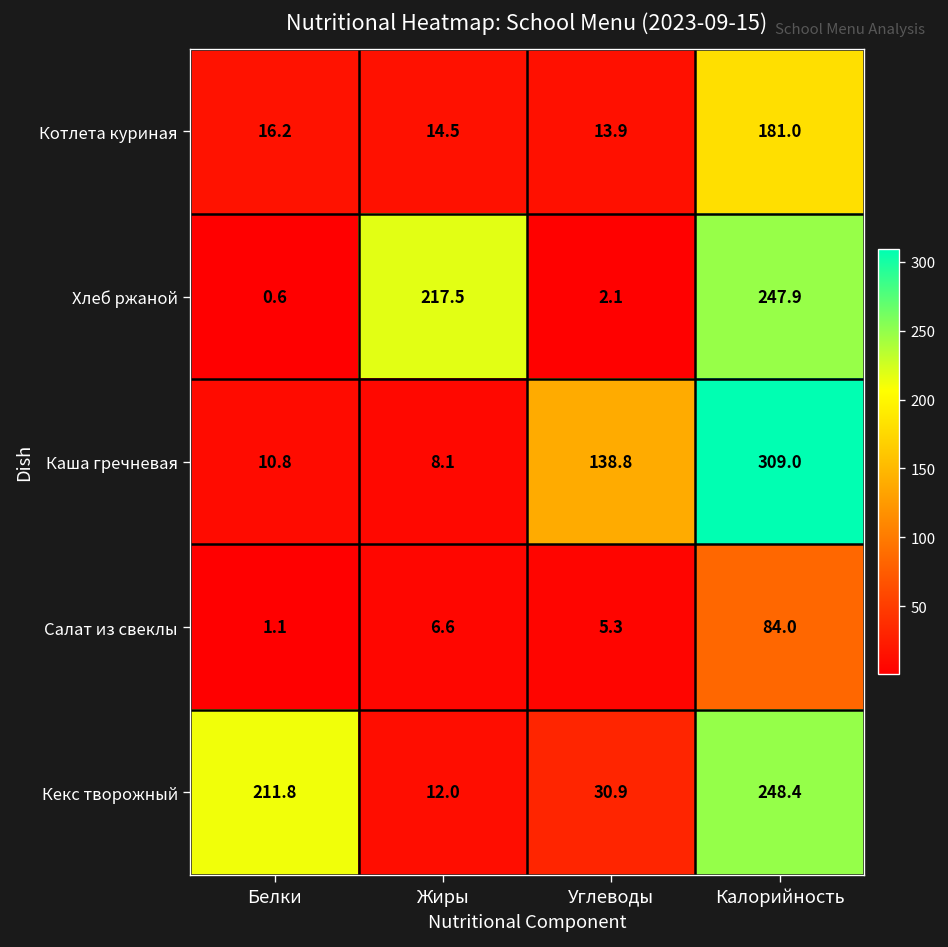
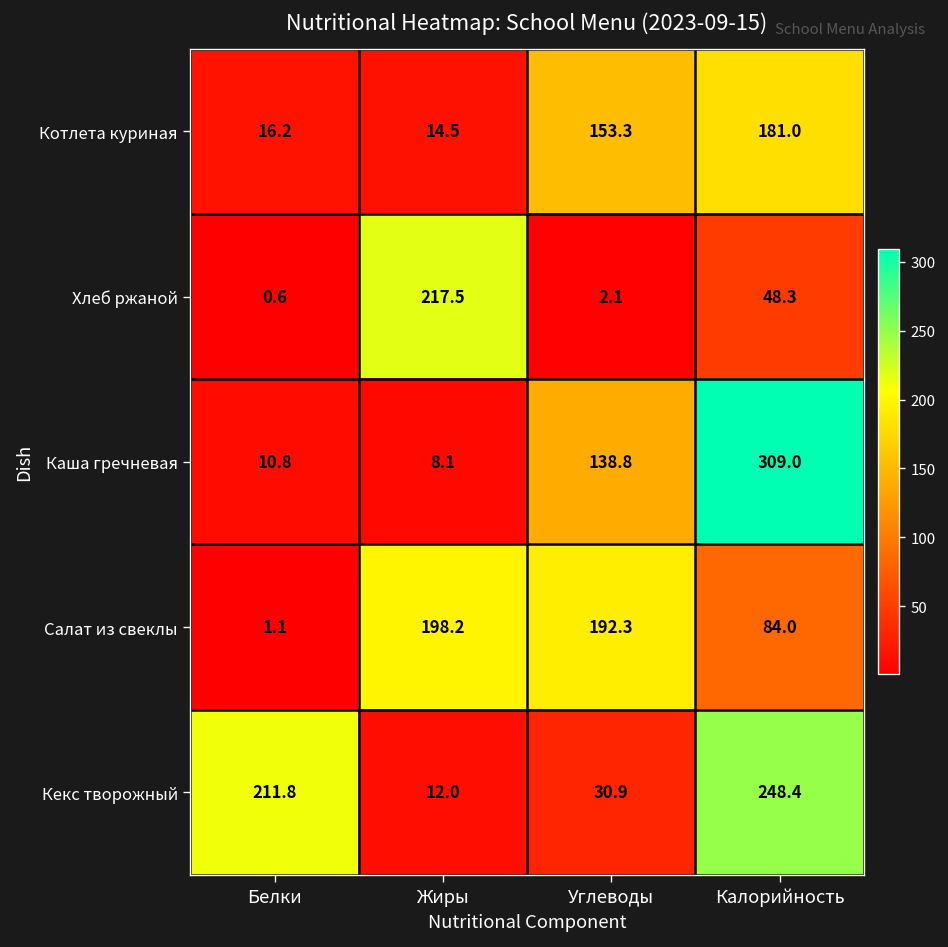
  {
    "Котлета куриная": {
      "Белки": 16.2,
      "Жиры": 14.5,
-     "Углеводы": 13.9,
+     "Углеводы": 153.3,
      "Калорийность": 181.0
    },
    "Хлеб ржаной": {
      "Белки": 0.6,
      "Жиры": 217.5,
      "Углеводы": 2.1,
-     "Калорийность": 247.9
+     "Калорийность": 48.3
    },
    "Каша гречневая": {
      "Белки": 10.8,
      "Жиры": 8.1,
      "Углеводы": 138.8,
      "Калорийность": 309.0
    },
    "Салат из свеклы": {
      "Белки": 1.1,
-     "Жиры": 6.6,
-     "Углеводы": 5.3,
+     "Жиры": 198.2,
+     "Углеводы": 192.3,
      "Калорийность": 84.0
    },
    "Кекс творожный": {
      "Белки": 211.8,
      "Жиры": 12.0,
      "Углеводы": 30.9,
      "Калорийность": 248.4
    }
  }
